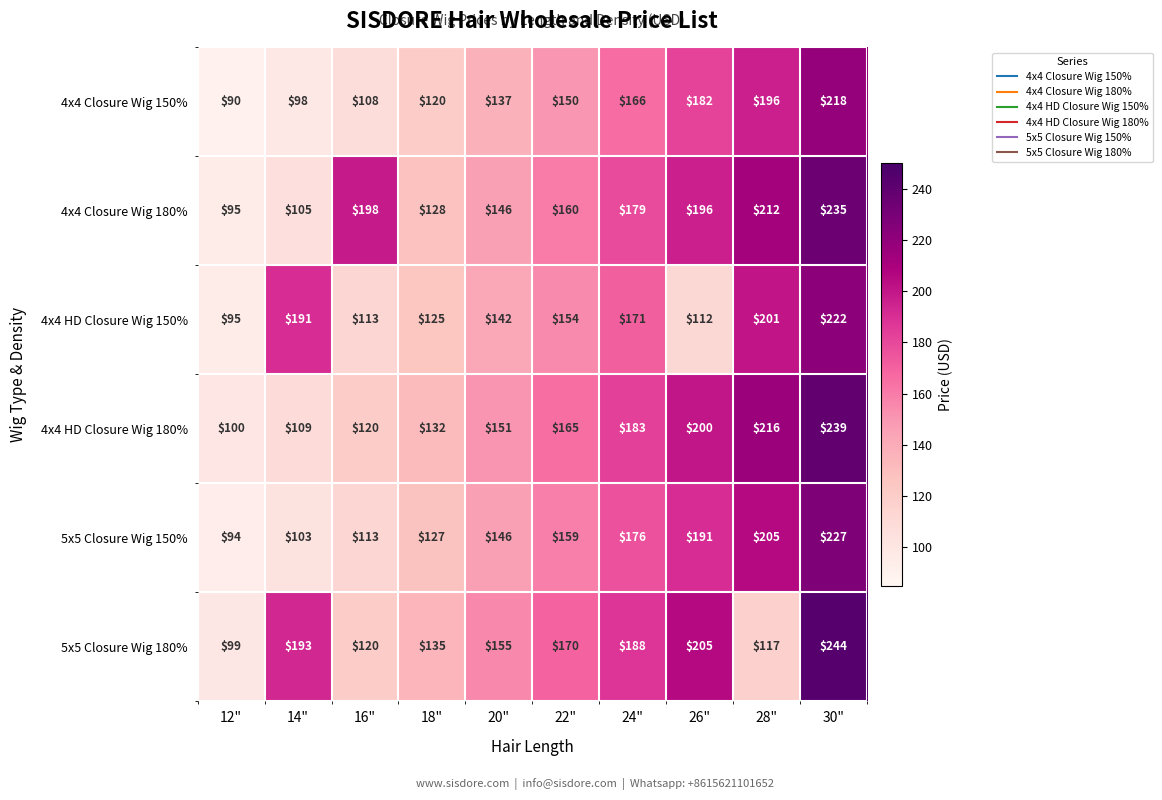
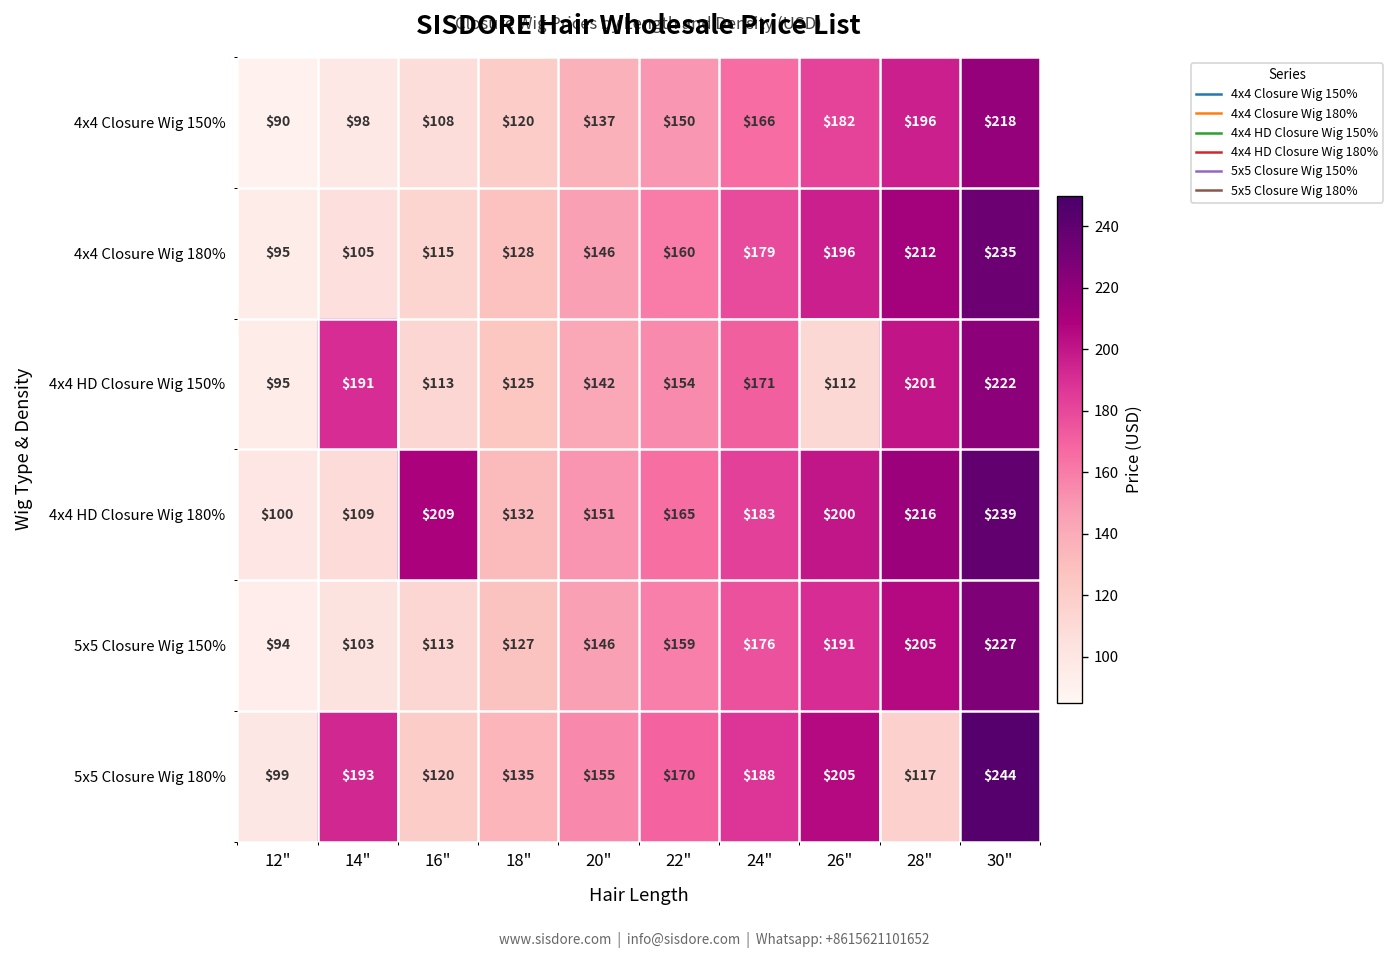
  {
    "4x4 Closure Wig 150%": {
      "12\"": "$90",
      "14\"": "$98",
      "16\"": "$108",
      "18\"": "$120",
      "20\"": "$137",
      "22\"": "$150",
      "24\"": "$166",
      "26\"": "$182",
      "28\"": "$196",
      "30\"": "$218"
    },
    "4x4 Closure Wig 180%": {
      "12\"": "$95",
      "14\"": "$105",
-     "16\"": "$198",
+     "16\"": "$115",
      "18\"": "$128",
      "20\"": "$146",
      "22\"": "$160",
      "24\"": "$179",
      "26\"": "$196",
      "28\"": "$212",
      "30\"": "$235"
    },
    "4x4 HD Closure Wig 150%": {
      "12\"": "$95",
      "14\"": "$191",
      "16\"": "$113",
      "18\"": "$125",
      "20\"": "$142",
      "22\"": "$154",
      "24\"": "$171",
      "26\"": "$112",
      "28\"": "$201",
      "30\"": "$222"
    },
    "4x4 HD Closure Wig 180%": {
      "12\"": "$100",
      "14\"": "$109",
-     "16\"": "$120",
+     "16\"": "$209",
      "18\"": "$132",
      "20\"": "$151",
      "22\"": "$165",
      "24\"": "$183",
      "26\"": "$200",
      "28\"": "$216",
      "30\"": "$239"
    },
    "5x5 Closure Wig 150%": {
      "12\"": "$94",
      "14\"": "$103",
      "16\"": "$113",
      "18\"": "$127",
      "20\"": "$146",
      "22\"": "$159",
      "24\"": "$176",
      "26\"": "$191",
      "28\"": "$205",
      "30\"": "$227"
    },
    "5x5 Closure Wig 180%": {
      "12\"": "$99",
      "14\"": "$193",
      "16\"": "$120",
      "18\"": "$135",
      "20\"": "$155",
      "22\"": "$170",
      "24\"": "$188",
      "26\"": "$205",
      "28\"": "$117",
      "30\"": "$244"
    }
  }
